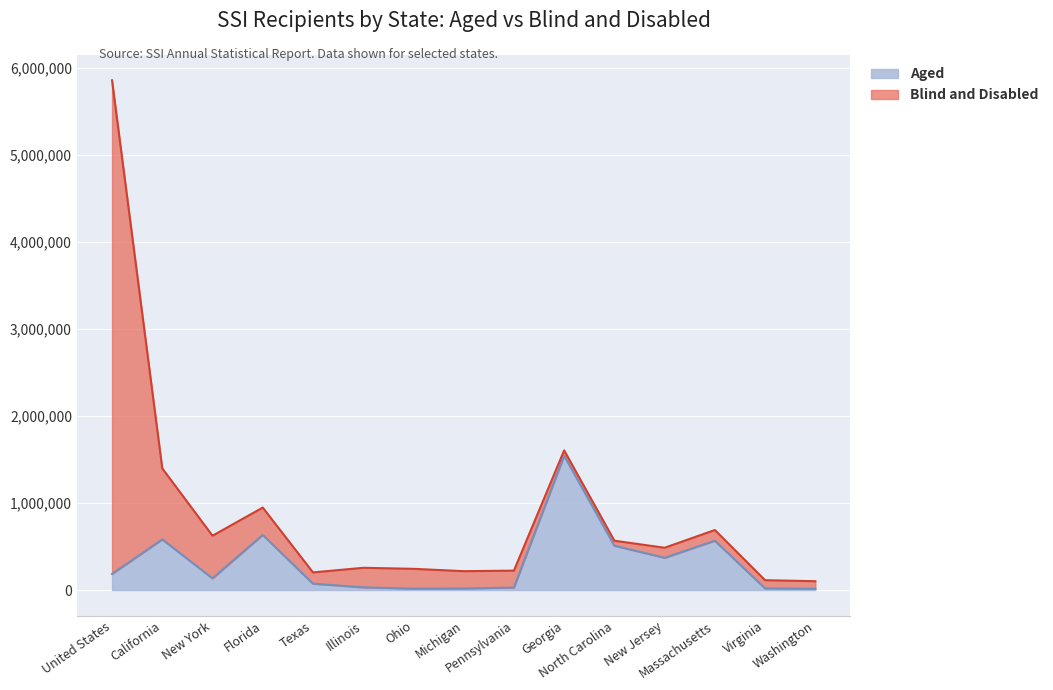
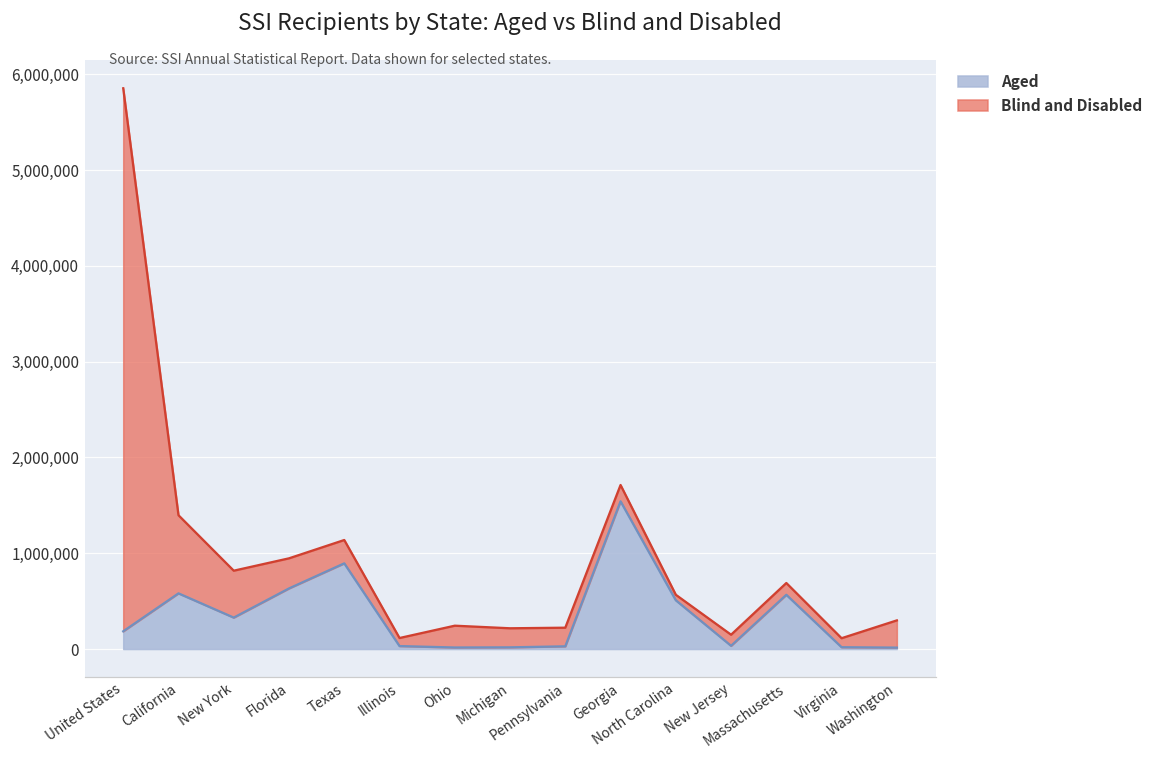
  {
    "Aged": {
      "United States": "200,000",
      "California": "600,000",
-     "New York": "100,000",
+     "New York": "300,000",
      "Florida": "600,000",
-     "Texas": "100,000",
+     "Texas": "900,000",
      "Illinois": "0",
      "Ohio": "0",
      "Michigan": "0",
      "Pennsylvania": "0",
      "Georgia": "1,500,000",
      "North Carolina": "500,000",
-     "New Jersey": "400,000",
+     "New Jersey": "0",
      "Massachusetts": "600,000",
      "Virginia": "0",
      "Washington": "0"
    },
    "Blind and Disabled": {
      "United States": "5,700,000",
      "California": "800,000",
      "New York": "500,000",
      "Florida": "300,000",
-     "Texas": "100,000",
-     "Illinois": "200,000",
+     "Texas": "200,000",
+     "Illinois": "100,000",
      "Ohio": "200,000",
      "Michigan": "200,000",
      "Pennsylvania": "200,000",
-     "Georgia": "100,000",
+     "Georgia": "200,000",
      "North Carolina": "100,000",
      "New Jersey": "100,000",
      "Massachusetts": "100,000",
      "Virginia": "100,000",
-     "Washington": "100,000"
+     "Washington": "300,000"
    }
  }
